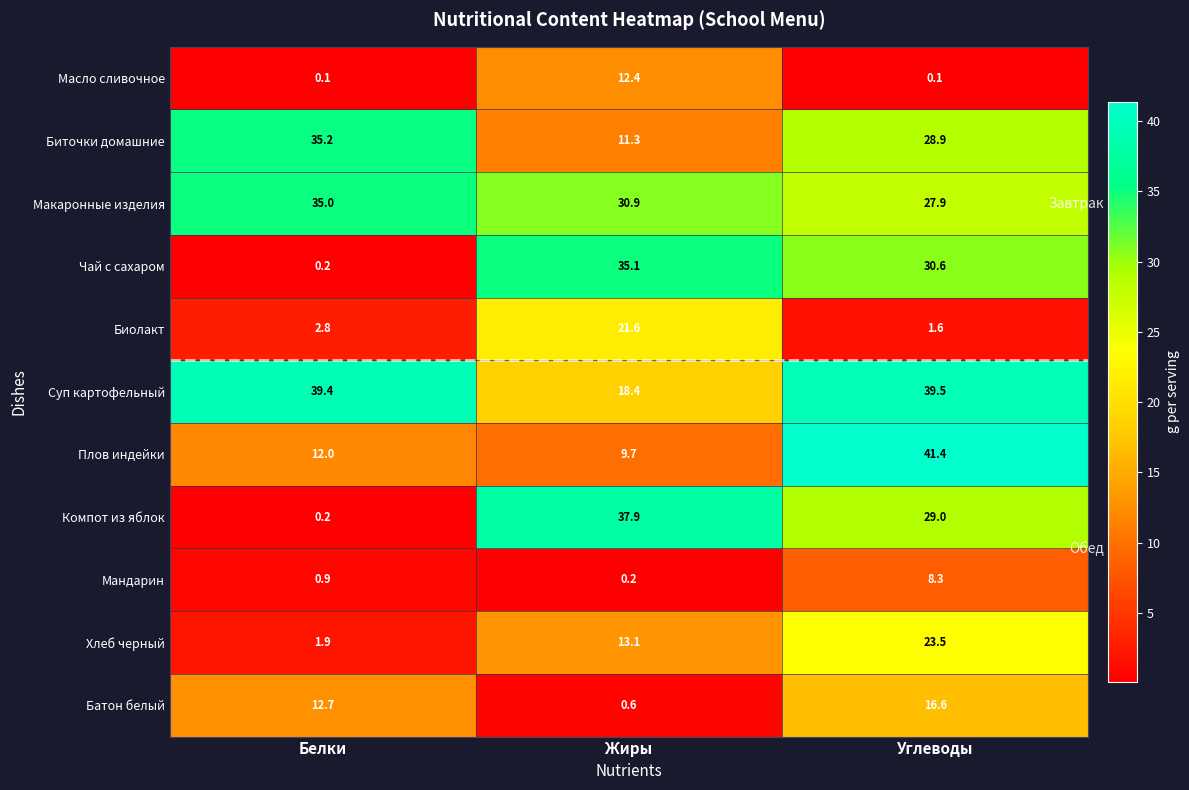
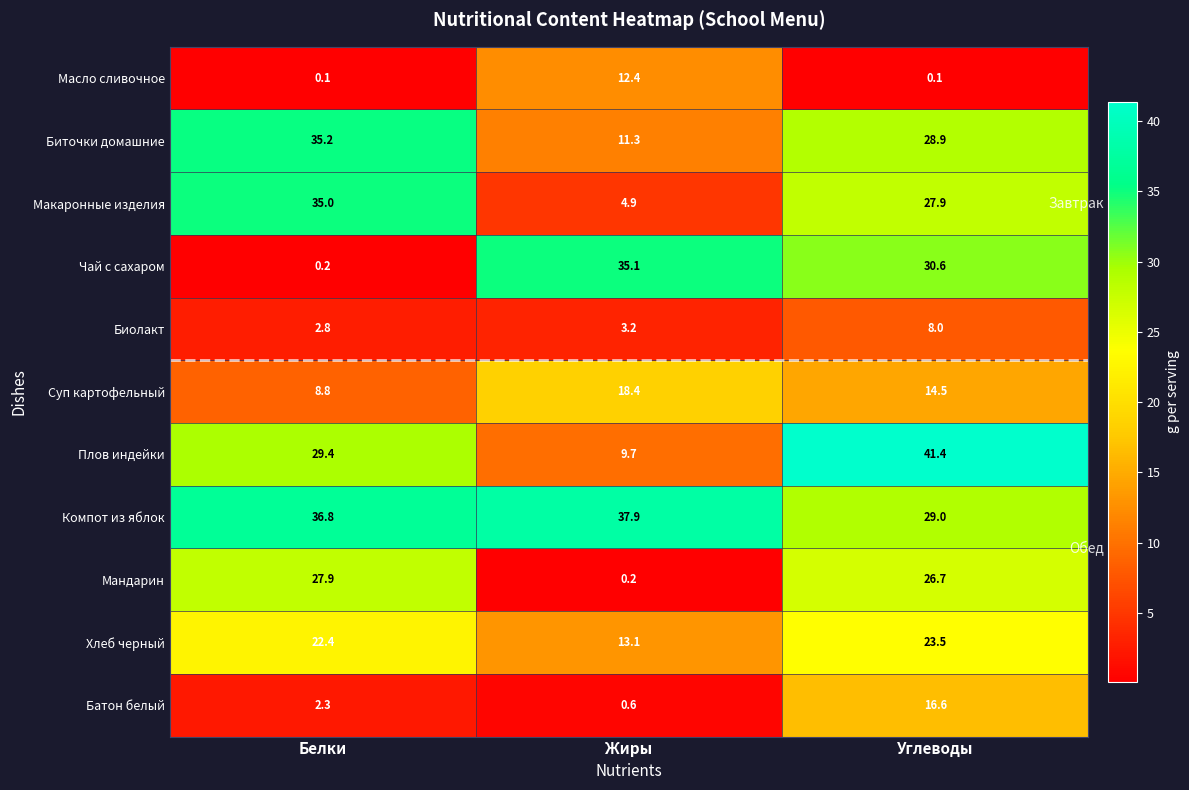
  {
    "Масло сливочное": {
      "Белки": 0.1,
      "Жиры": 12.4,
      "Углеводы": 0.1
    },
    "Биточки домашние": {
      "Белки": 35.2,
      "Жиры": 11.3,
      "Углеводы": 28.9
    },
    "Макаронные изделия": {
      "Белки": 35.0,
-     "Жиры": 30.9
+     "Жиры": 4.9
    },
    "Чай с сахаром": {
      "Белки": 0.2,
      "Жиры": 35.1,
      "Углеводы": 30.6
    },
    "Биолакт": {
      "Белки": 2.8,
-     "Жиры": 21.6,
-     "Углеводы": 1.6
+     "Жиры": 3.2,
+     "Углеводы": 8.0
    },
    "Суп картофельный": {
-     "Белки": 39.4,
+     "Белки": 8.8,
      "Жиры": 18.4,
-     "Углеводы": 39.5
+     "Углеводы": 14.5
    },
    "Плов индейки": {
-     "Белки": 12.0,
+     "Белки": 29.4,
      "Жиры": 9.7,
      "Углеводы": 41.4
    },
    "Компот из яблок": {
-     "Белки": 0.2,
+     "Белки": 36.8,
      "Жиры": 37.9
    },
    "Мандарин": {
-     "Белки": 0.9,
+     "Белки": 27.9,
      "Жиры": 0.2,
-     "Углеводы": 8.3
+     "Углеводы": 26.7
    },
    "Хлеб черный": {
-     "Белки": 1.9,
+     "Белки": 22.4,
      "Жиры": 13.1,
      "Углеводы": 23.5
    },
    "Батон белый": {
-     "Белки": 12.7,
+     "Белки": 2.3,
      "Жиры": 0.6,
      "Углеводы": 16.6
    }
  }
